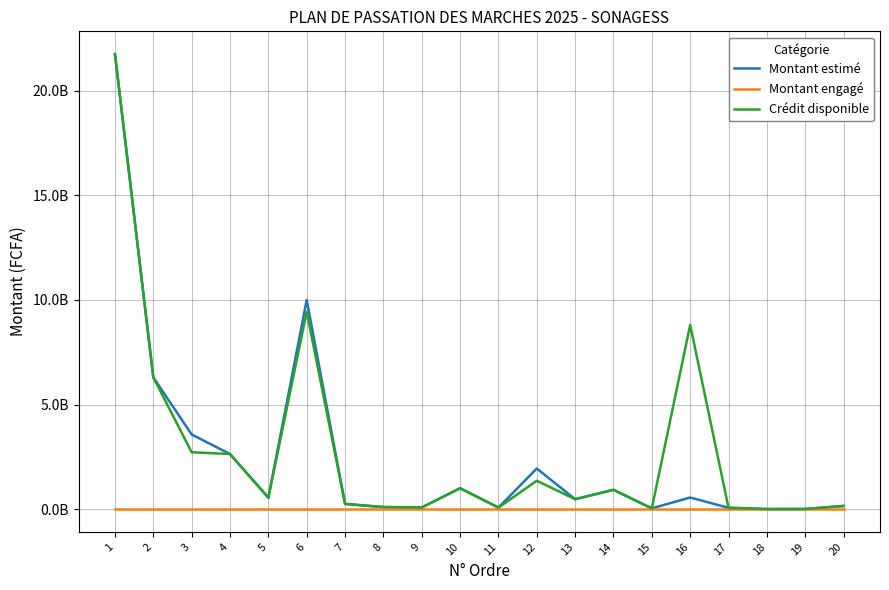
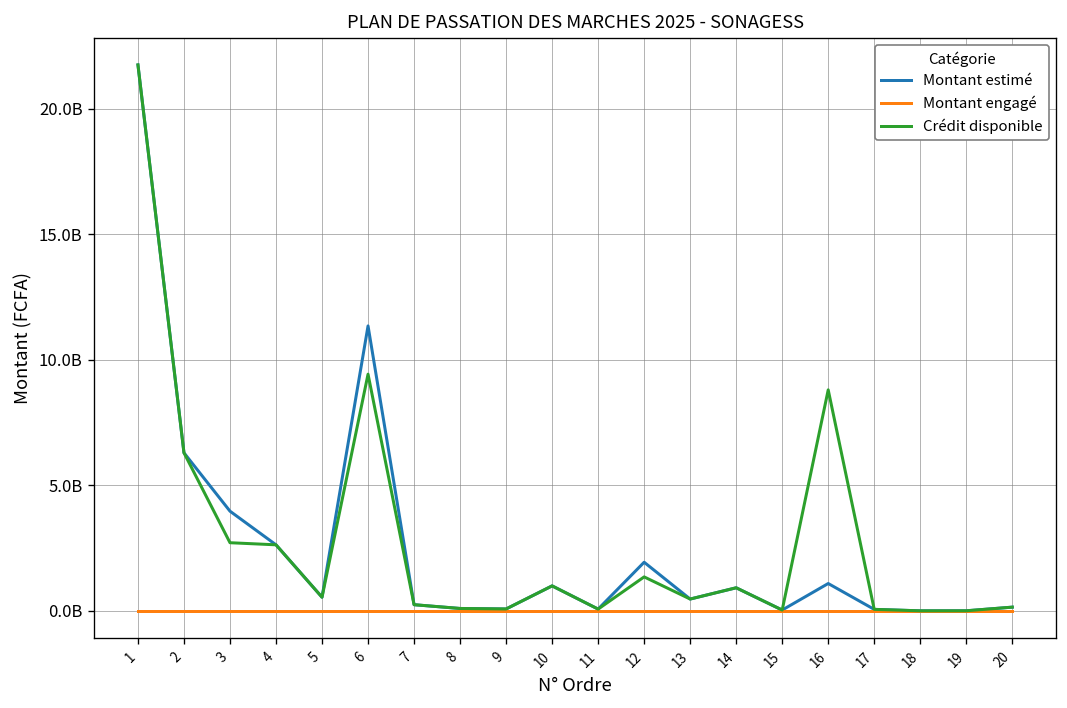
  {
    "Montant estimé": {
-     "3": 3600000000,
-     "6": 10000000000,
+     "3": 4000000000,
+     "6": 11400000000,
      "12": 1900000000,
-     "16": 600000000
+     "16": 1100000000
    },
    "Montant engagé": {
      "1": 0,
      "2": 0,
      "3": 0,
      "4": 0,
      "5": 0,
      "6": 0,
      "7": 0,
      "10": 0,
      "12": 0,
      "13": 0,
      "14": 0,
      "16": 0,
      "20": 0
    },
    "Crédit disponible": {
      "3": 2700000000,
      "6": 9400000000,
      "12": 1400000000,
      "16": 8800000000
    }
  }
